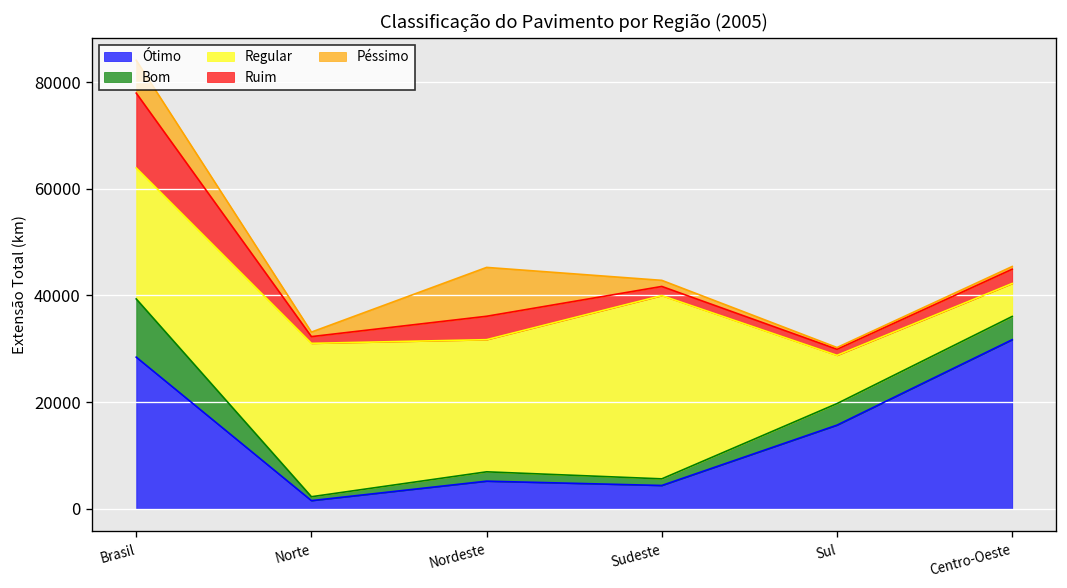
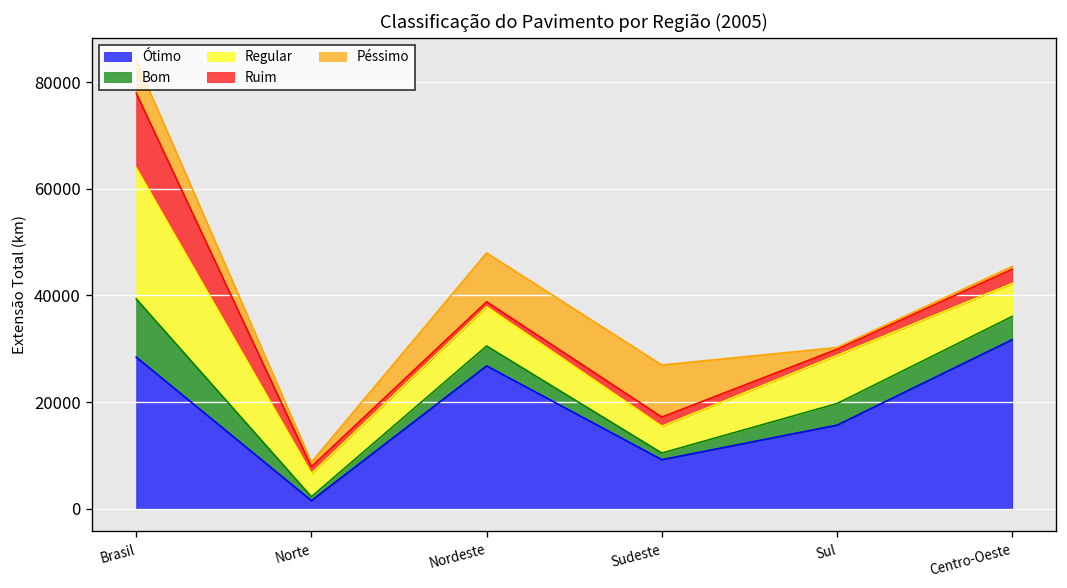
  {
    "Ótimo": {
      "Brasil": 28000,
      "Norte": 2000,
-     "Nordeste": 5000,
-     "Sudeste": 4000,
+     "Nordeste": 27000,
+     "Sudeste": 9000,
      "Sul": 16000,
      "Centro-Oeste": 32000
    },
    "Bom": {
      "Brasil": 11000,
      "Norte": 1000,
-     "Nordeste": 2000,
+     "Nordeste": 4000,
      "Sudeste": 1000,
      "Sul": 4000,
      "Centro-Oeste": 4000
    },
    "Regular": {
      "Brasil": 25000,
-     "Norte": 29000,
-     "Nordeste": 25000,
-     "Sudeste": 34000,
+     "Norte": 4000,
+     "Nordeste": 7000,
+     "Sudeste": 5000,
      "Sul": 9000,
      "Centro-Oeste": 6000
    },
    "Ruim": {
      "Brasil": 14000,
      "Norte": 1000,
-     "Nordeste": 4000,
+     "Nordeste": 1000,
      "Sudeste": 2000
    },
    "Péssimo": {
      "Norte": 1000,
      "Nordeste": 9000,
-     "Sudeste": 1000
+     "Sudeste": 10000
    }
  }
